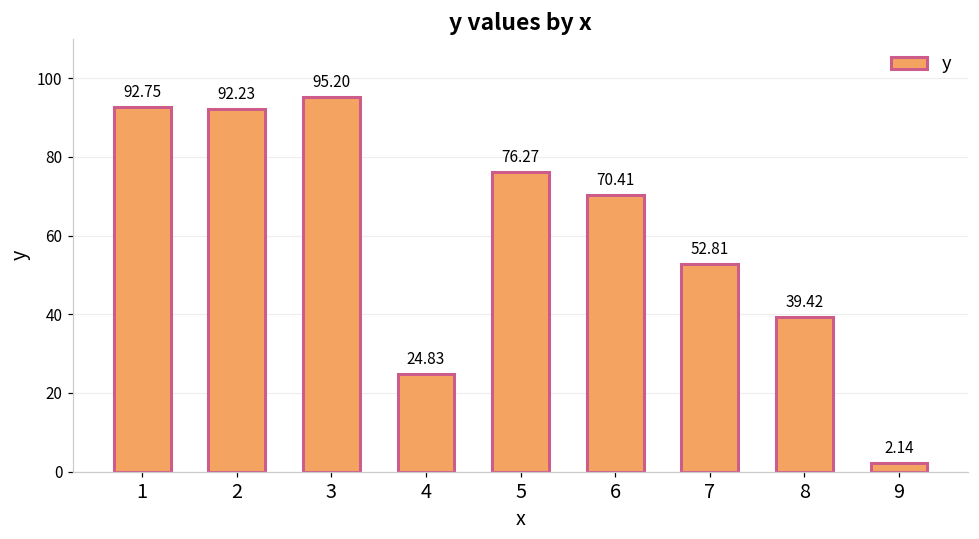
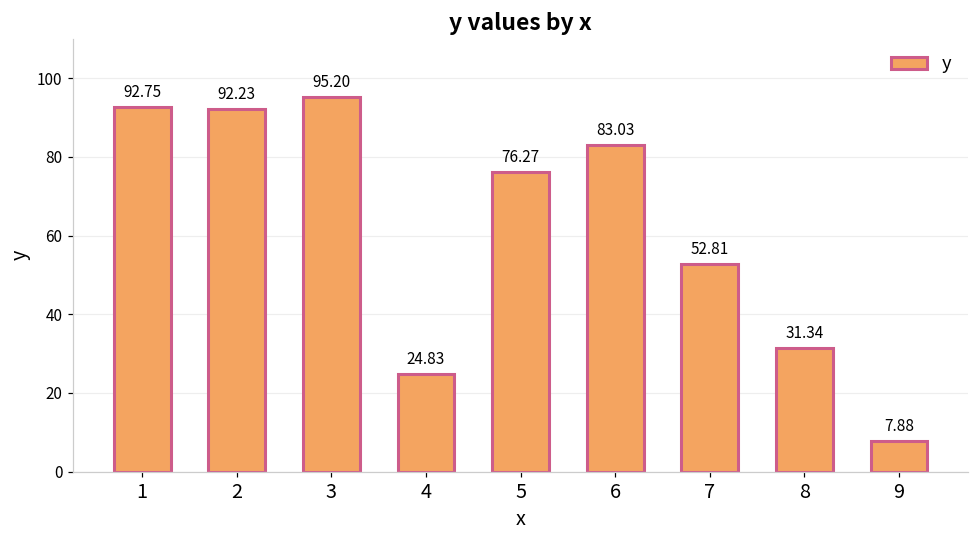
  {
    "1": 92.75,
    "2": 92.23,
    "3": 95.20,
    "4": 24.83,
    "5": 76.27,
-   "6": 70.41,
+   "6": 83.03,
    "7": 52.81,
-   "8": 39.42,
-   "9": 2.14
+   "8": 31.34,
+   "9": 7.88
  }
